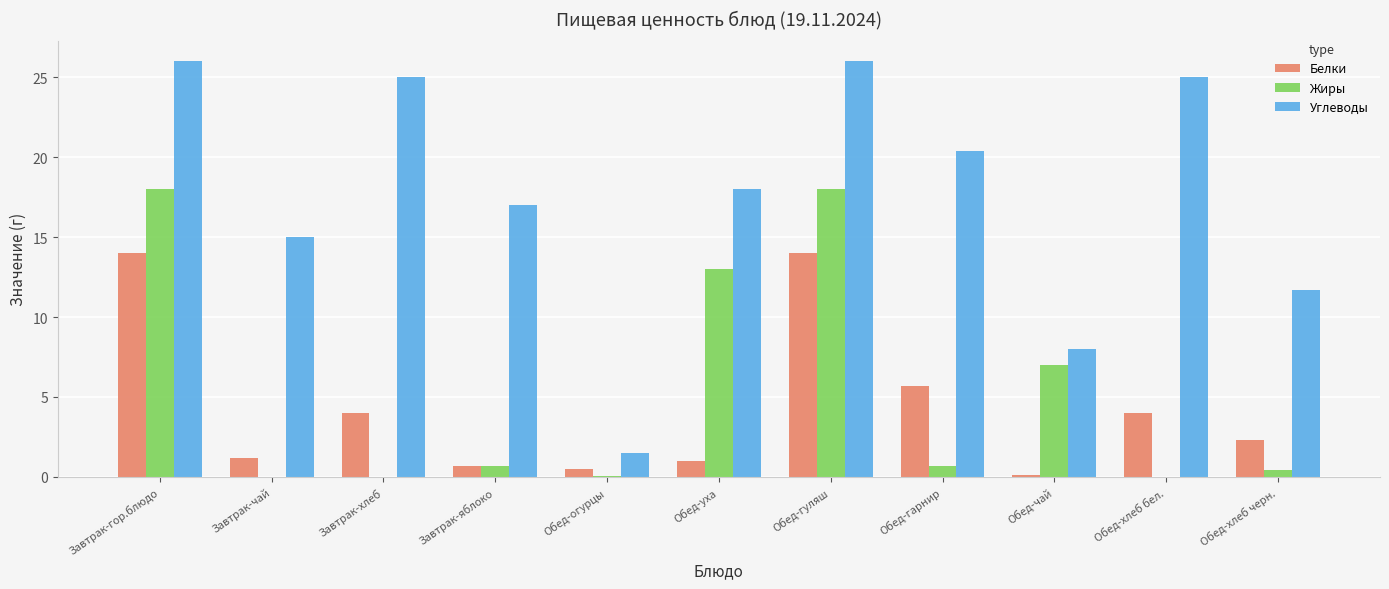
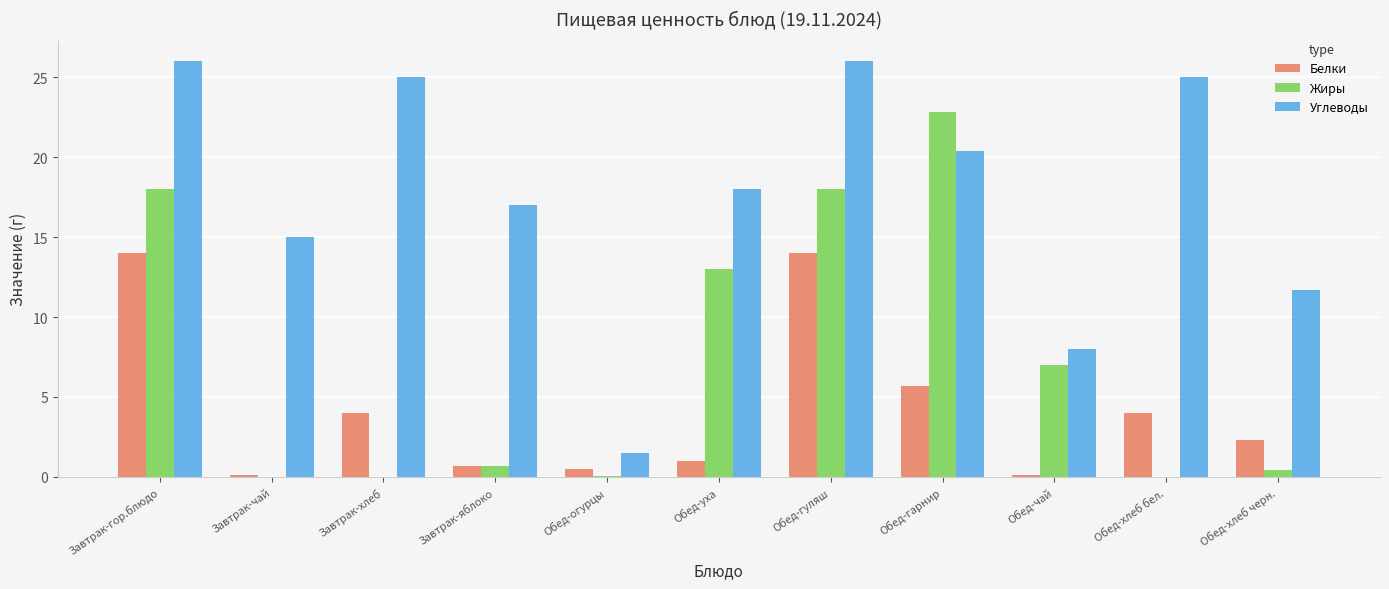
  {
    "Белки": {
      "Завтрак-гор.блюдо": 14.0,
-     "Завтрак-чай": 1.2,
+     "Завтрак-чай": 0.1,
      "Завтрак-хлеб": 4.0,
      "Завтрак-яблоко": 0.7,
      "Обед-огурцы": 0.5,
      "Обед-уха": 1.0,
      "Обед-гуляш": 14.0,
      "Обед-гарнир": 5.7,
      "Обед-хлеб бел.": 4.0,
      "Обед-хлеб черн.": 2.3
    },
    "Жиры": {
      "Завтрак-гор.блюдо": 18.0,
      "Завтрак-чай": 0.0,
      "Завтрак-хлеб": 0.0,
      "Завтрак-яблоко": 0.7,
      "Обед-уха": 13.0,
      "Обед-гуляш": 18.0,
-     "Обед-гарнир": 0.7,
+     "Обед-гарнир": 22.8,
      "Обед-чай": 7.0,
      "Обед-хлеб бел.": 0.0,
      "Обед-хлеб черн.": 0.4
    },
    "Углеводы": {
      "Завтрак-гор.блюдо": 26.0,
      "Завтрак-чай": 15.0,
      "Завтрак-хлеб": 25.0,
      "Завтрак-яблоко": 17.0,
      "Обед-огурцы": 1.5,
      "Обед-уха": 18.0,
      "Обед-гуляш": 26.0,
      "Обед-гарнир": 20.4,
      "Обед-чай": 8.0,
      "Обед-хлеб бел.": 25.0,
      "Обед-хлеб черн.": 11.7
    }
  }
